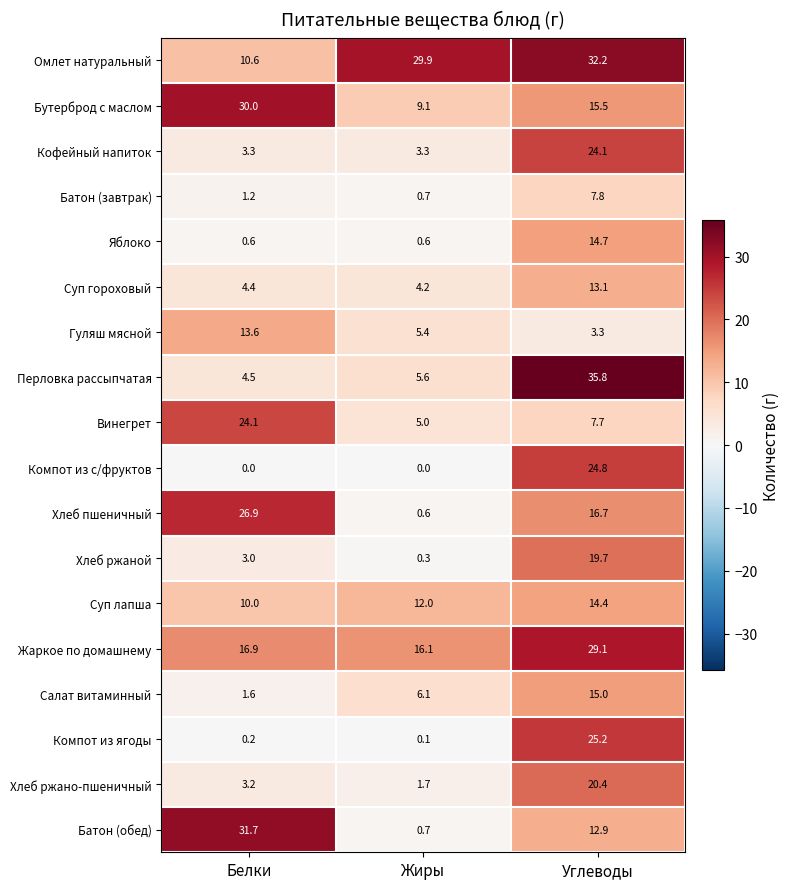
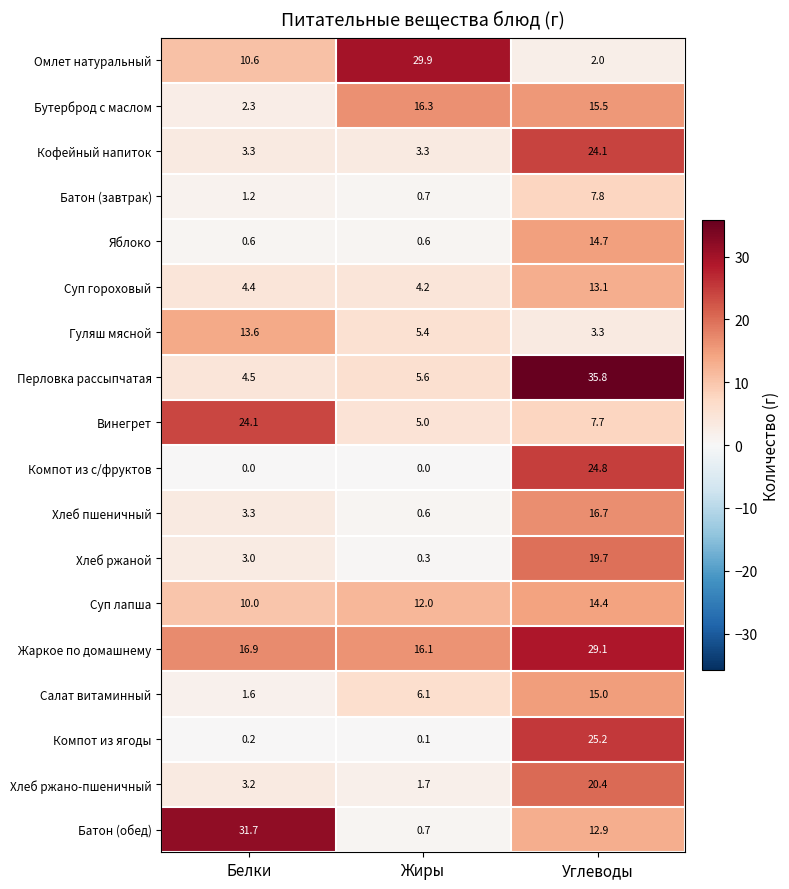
  {
    "Омлет натуральный": {
      "Белки": 10.6,
      "Жиры": 29.9,
-     "Углеводы": 32.2
+     "Углеводы": 2.0
    },
    "Бутерброд с маслом": {
-     "Белки": 30.0,
-     "Жиры": 9.1,
+     "Белки": 2.3,
+     "Жиры": 16.3,
      "Углеводы": 15.5
    },
    "Кофейный напиток": {
      "Белки": 3.3,
      "Жиры": 3.3,
      "Углеводы": 24.1
    },
    "Батон (завтрак)": {
      "Белки": 1.2,
      "Жиры": 0.7,
      "Углеводы": 7.8
    },
    "Яблоко": {
      "Белки": 0.6,
      "Жиры": 0.6,
      "Углеводы": 14.7
    },
    "Суп гороховый": {
      "Белки": 4.4,
      "Жиры": 4.2,
      "Углеводы": 13.1
    },
    "Гуляш мясной": {
      "Белки": 13.6,
      "Жиры": 5.4,
      "Углеводы": 3.3
    },
    "Перловка рассыпчатая": {
      "Белки": 4.5,
      "Жиры": 5.6,
      "Углеводы": 35.8
    },
    "Винегрет": {
      "Белки": 24.1,
      "Жиры": 5.0,
      "Углеводы": 7.7
    },
    "Компот из с/фруктов": {
      "Белки": 0.0,
      "Жиры": 0.0,
      "Углеводы": 24.8
    },
    "Хлеб пшеничный": {
-     "Белки": 26.9,
+     "Белки": 3.3,
      "Жиры": 0.6,
      "Углеводы": 16.7
    },
    "Хлеб ржаной": {
      "Белки": 3.0,
      "Жиры": 0.3,
      "Углеводы": 19.7
    },
    "Суп лапша": {
      "Белки": 10.0,
      "Жиры": 12.0,
      "Углеводы": 14.4
    },
    "Жаркое по домашнему": {
      "Белки": 16.9,
      "Жиры": 16.1,
      "Углеводы": 29.1
    },
    "Салат витаминный": {
      "Белки": 1.6,
      "Жиры": 6.1,
      "Углеводы": 15.0
    },
    "Компот из ягоды": {
      "Белки": 0.2,
      "Жиры": 0.1,
      "Углеводы": 25.2
    },
    "Хлеб ржано-пшеничный": {
      "Белки": 3.2,
      "Жиры": 1.7,
      "Углеводы": 20.4
    },
    "Батон (обед)": {
      "Белки": 31.7,
      "Жиры": 0.7,
      "Углеводы": 12.9
    }
  }
